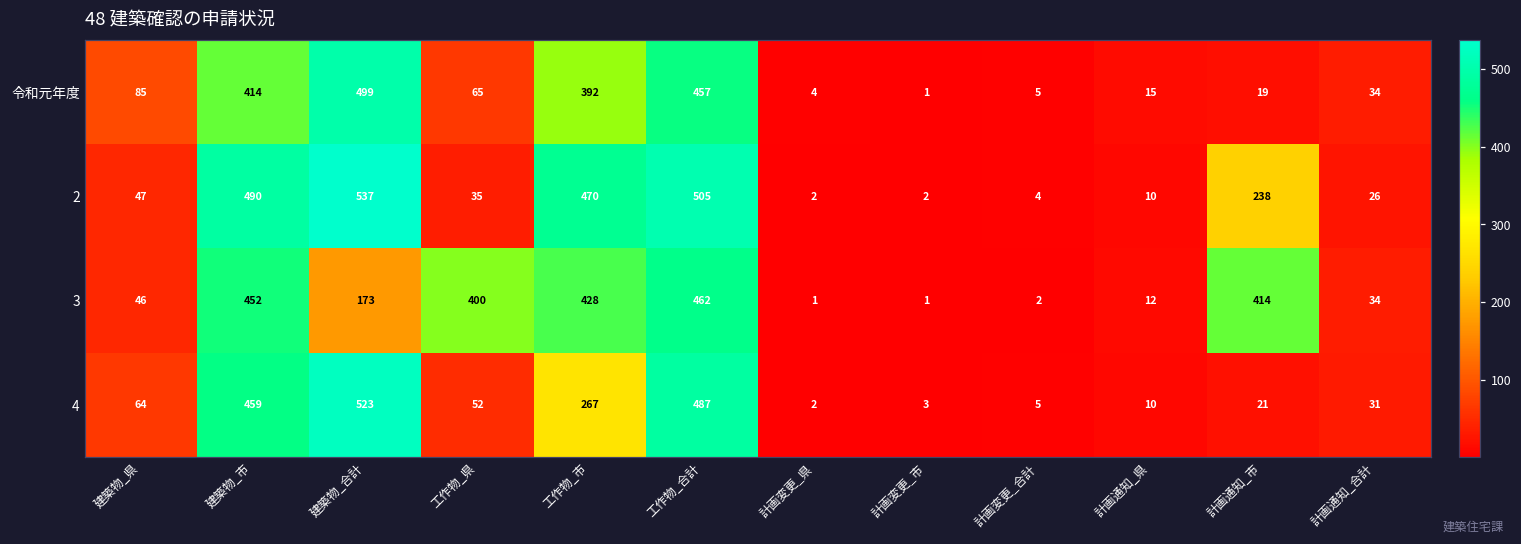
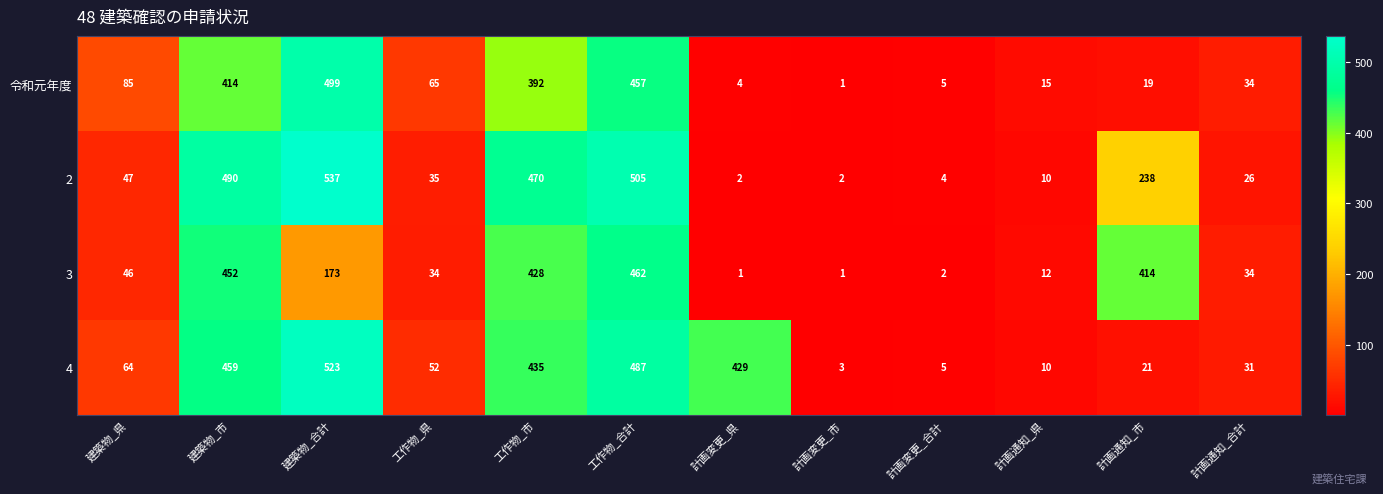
  {
    "令和元年度": {
      "建築物_県": 85,
      "建築物_市": 414,
      "建築物_合計": 499,
      "工作物_県": 65,
      "工作物_市": 392,
      "工作物_合計": 457,
      "計画変更_県": 4,
      "計画変更_市": 1,
      "計画変更_合計": 5,
      "計画通知_県": 15,
      "計画通知_市": 19,
      "計画通知_合計": 34
    },
    "2": {
      "建築物_県": 47,
      "建築物_市": 490,
      "建築物_合計": 537,
      "工作物_県": 35,
      "工作物_市": 470,
      "工作物_合計": 505,
      "計画変更_県": 2,
      "計画変更_市": 2,
      "計画変更_合計": 4,
      "計画通知_県": 10,
      "計画通知_市": 238,
      "計画通知_合計": 26
    },
    "3": {
      "建築物_県": 46,
      "建築物_市": 452,
      "建築物_合計": 173,
-     "工作物_県": 400,
+     "工作物_県": 34,
      "工作物_市": 428,
      "工作物_合計": 462,
      "計画変更_県": 1,
      "計画変更_市": 1,
      "計画変更_合計": 2,
      "計画通知_県": 12,
      "計画通知_市": 414,
      "計画通知_合計": 34
    },
    "4": {
      "建築物_県": 64,
      "建築物_市": 459,
      "建築物_合計": 523,
      "工作物_県": 52,
-     "工作物_市": 267,
+     "工作物_市": 435,
      "工作物_合計": 487,
-     "計画変更_県": 2,
+     "計画変更_県": 429,
      "計画変更_市": 3,
      "計画変更_合計": 5,
      "計画通知_県": 10,
      "計画通知_市": 21,
      "計画通知_合計": 31
    }
  }
